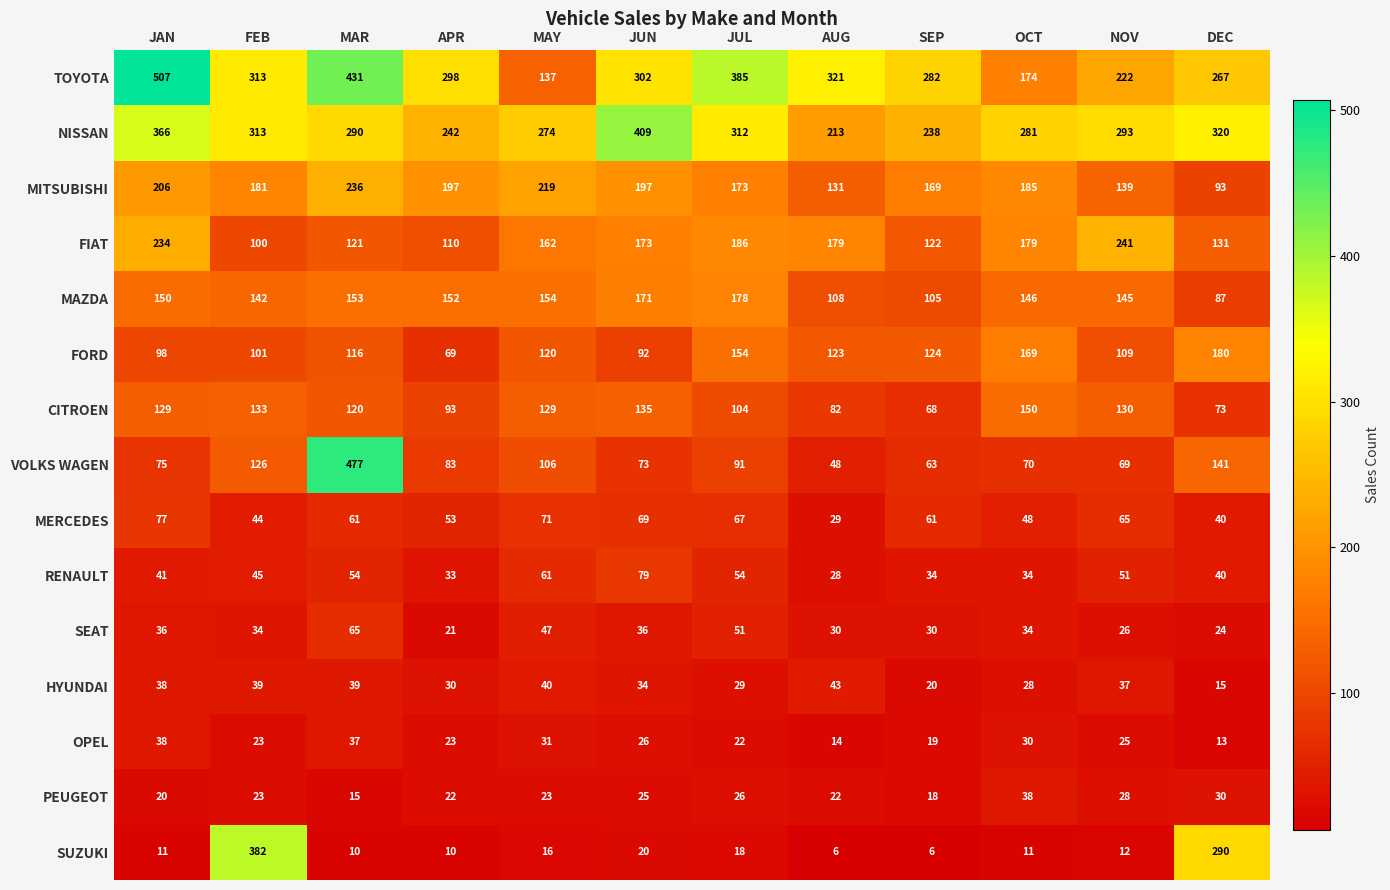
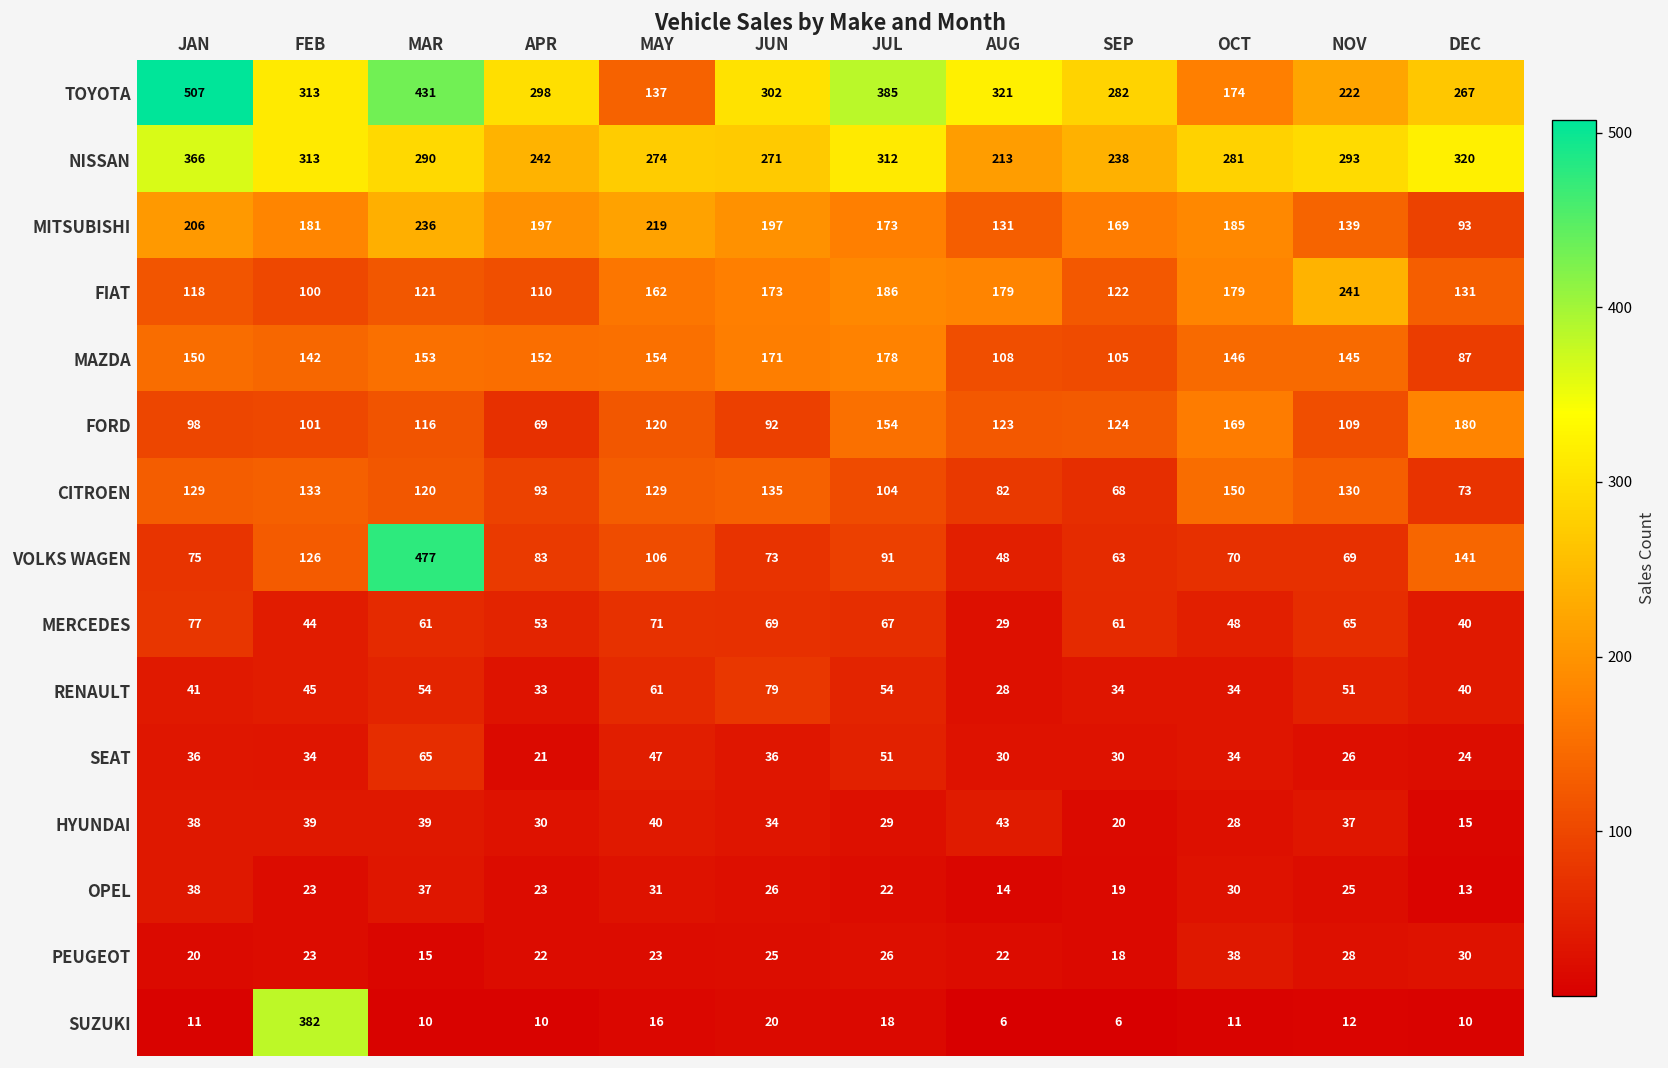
  {
    "TOYOTA": {
      "JAN": 507,
      "FEB": 313,
      "MAR": 431,
      "APR": 298,
      "MAY": 137,
      "JUN": 302,
      "JUL": 385,
      "AUG": 321,
      "SEP": 282,
      "OCT": 174,
      "NOV": 222,
      "DEC": 267
    },
    "NISSAN": {
      "JAN": 366,
      "FEB": 313,
      "MAR": 290,
      "APR": 242,
      "MAY": 274,
-     "JUN": 409,
+     "JUN": 271,
      "JUL": 312,
      "AUG": 213,
      "SEP": 238,
      "OCT": 281,
      "NOV": 293,
      "DEC": 320
    },
    "MITSUBISHI": {
      "JAN": 206,
      "FEB": 181,
      "MAR": 236,
      "APR": 197,
      "MAY": 219,
      "JUN": 197,
      "JUL": 173,
      "AUG": 131,
      "SEP": 169,
      "OCT": 185,
      "NOV": 139,
      "DEC": 93
    },
    "FIAT": {
-     "JAN": 234,
+     "JAN": 118,
      "FEB": 100,
      "MAR": 121,
      "APR": 110,
      "MAY": 162,
      "JUN": 173,
      "JUL": 186,
      "AUG": 179,
      "SEP": 122,
      "OCT": 179,
      "NOV": 241,
      "DEC": 131
    },
    "MAZDA": {
      "JAN": 150,
      "FEB": 142,
      "MAR": 153,
      "APR": 152,
      "MAY": 154,
      "JUN": 171,
      "JUL": 178,
      "AUG": 108,
      "SEP": 105,
      "OCT": 146,
      "NOV": 145,
      "DEC": 87
    },
    "FORD": {
      "JAN": 98,
      "FEB": 101,
      "MAR": 116,
      "APR": 69,
      "MAY": 120,
      "JUN": 92,
      "JUL": 154,
      "AUG": 123,
      "SEP": 124,
      "OCT": 169,
      "NOV": 109,
      "DEC": 180
    },
    "CITROEN": {
      "JAN": 129,
      "FEB": 133,
      "MAR": 120,
      "APR": 93,
      "MAY": 129,
      "JUN": 135,
      "JUL": 104,
      "AUG": 82,
      "SEP": 68,
      "OCT": 150,
      "NOV": 130,
      "DEC": 73
    },
    "VOLKS WAGEN": {
      "JAN": 75,
      "FEB": 126,
      "MAR": 477,
      "APR": 83,
      "MAY": 106,
      "JUN": 73,
      "JUL": 91,
      "AUG": 48,
      "SEP": 63,
      "OCT": 70,
      "NOV": 69,
      "DEC": 141
    },
    "MERCEDES": {
      "JAN": 77,
      "FEB": 44,
      "MAR": 61,
      "APR": 53,
      "MAY": 71,
      "JUN": 69,
      "JUL": 67,
      "AUG": 29,
      "SEP": 61,
      "OCT": 48,
      "NOV": 65,
      "DEC": 40
    },
    "RENAULT": {
      "JAN": 41,
      "FEB": 45,
      "MAR": 54,
      "APR": 33,
      "MAY": 61,
      "JUN": 79,
      "JUL": 54,
      "AUG": 28,
      "SEP": 34,
      "OCT": 34,
      "NOV": 51,
      "DEC": 40
    },
    "SEAT": {
      "JAN": 36,
      "FEB": 34,
      "MAR": 65,
      "APR": 21,
      "MAY": 47,
      "JUN": 36,
      "JUL": 51,
      "AUG": 30,
      "SEP": 30,
      "OCT": 34,
      "NOV": 26,
      "DEC": 24
    },
    "HYUNDAI": {
      "JAN": 38,
      "FEB": 39,
      "MAR": 39,
      "APR": 30,
      "MAY": 40,
      "JUN": 34,
      "JUL": 29,
      "AUG": 43,
      "SEP": 20,
      "OCT": 28,
      "NOV": 37,
      "DEC": 15
    },
    "OPEL": {
      "JAN": 38,
      "FEB": 23,
      "MAR": 37,
      "APR": 23,
      "MAY": 31,
      "JUN": 26,
      "JUL": 22,
      "AUG": 14,
      "SEP": 19,
      "OCT": 30,
      "NOV": 25,
      "DEC": 13
    },
    "PEUGEOT": {
      "JAN": 20,
      "FEB": 23,
      "MAR": 15,
      "APR": 22,
      "MAY": 23,
      "JUN": 25,
      "JUL": 26,
      "AUG": 22,
      "SEP": 18,
      "OCT": 38,
      "NOV": 28,
      "DEC": 30
    },
    "SUZUKI": {
      "JAN": 11,
      "FEB": 382,
      "MAR": 10,
      "APR": 10,
      "MAY": 16,
      "JUN": 20,
      "JUL": 18,
      "AUG": 6,
      "SEP": 6,
      "OCT": 11,
      "NOV": 12,
-     "DEC": 290
+     "DEC": 10
    }
  }
